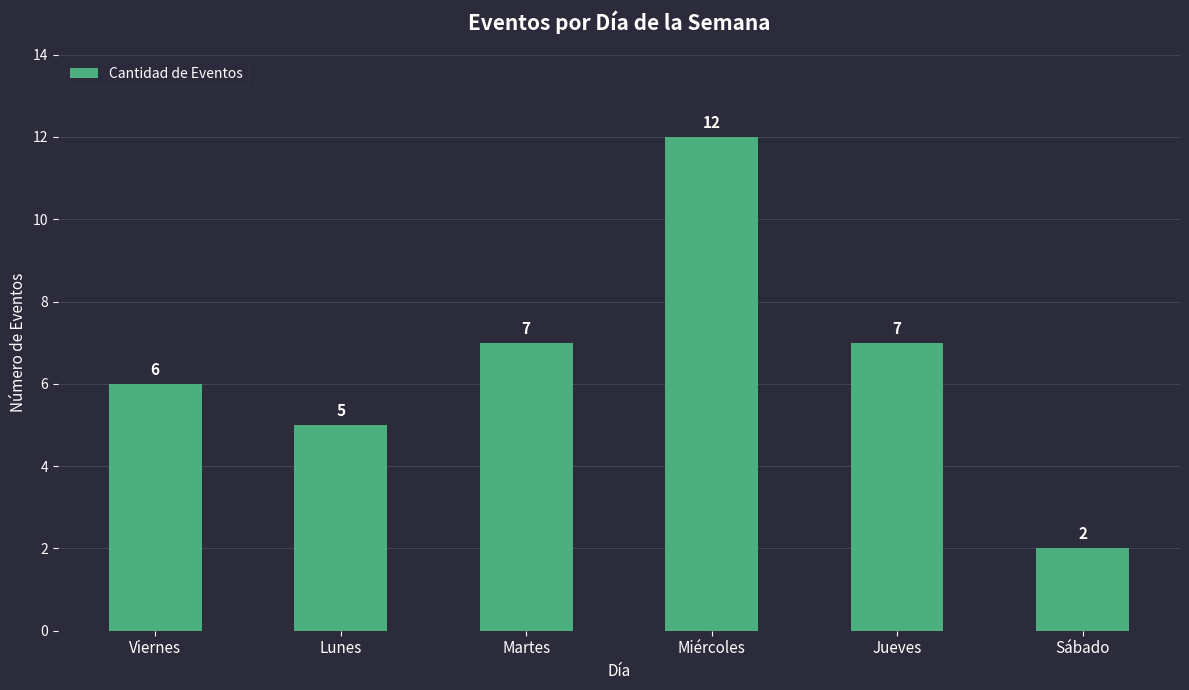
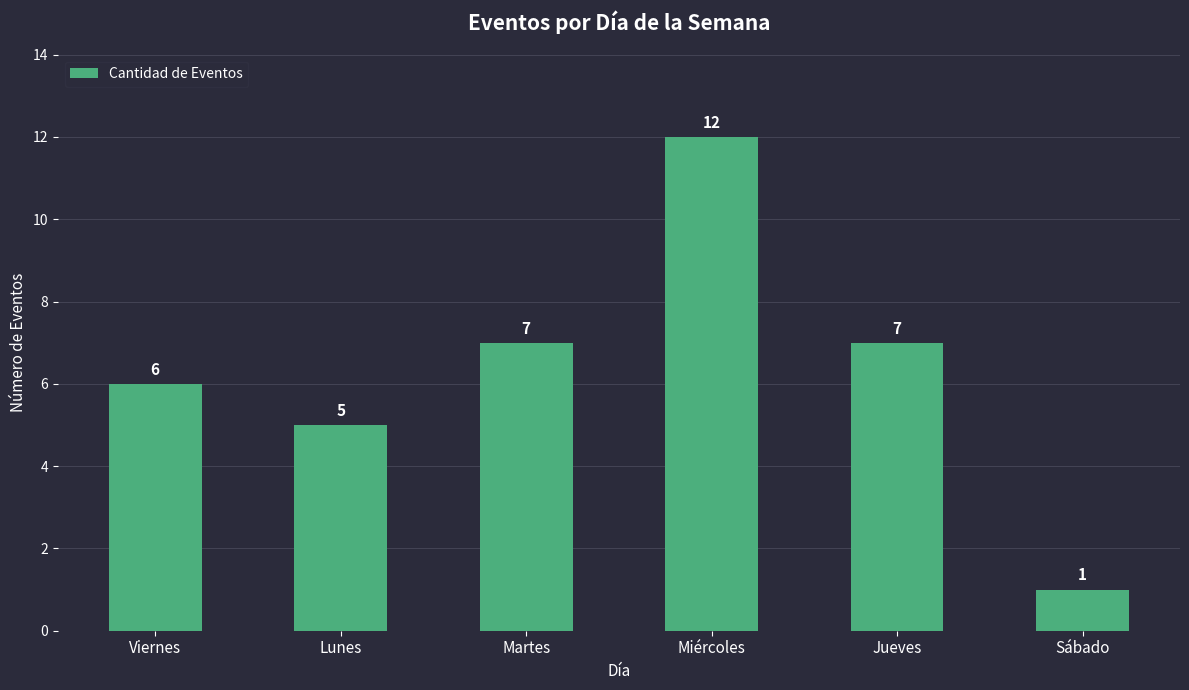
  {
    "Viernes": 6,
    "Lunes": 5,
    "Martes": 7,
    "Miércoles": 12,
    "Jueves": 7,
-   "Sábado": 2
+   "Sábado": 1
  }
